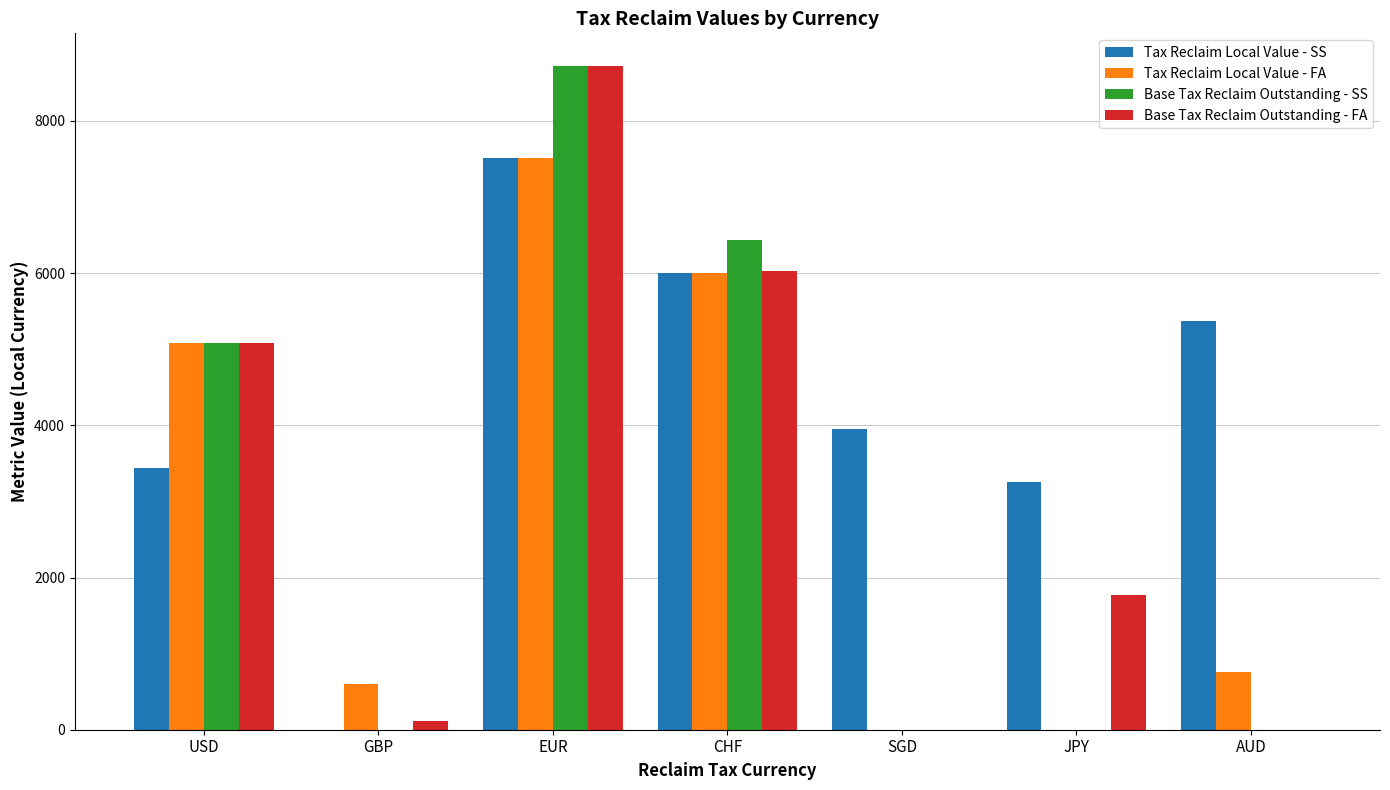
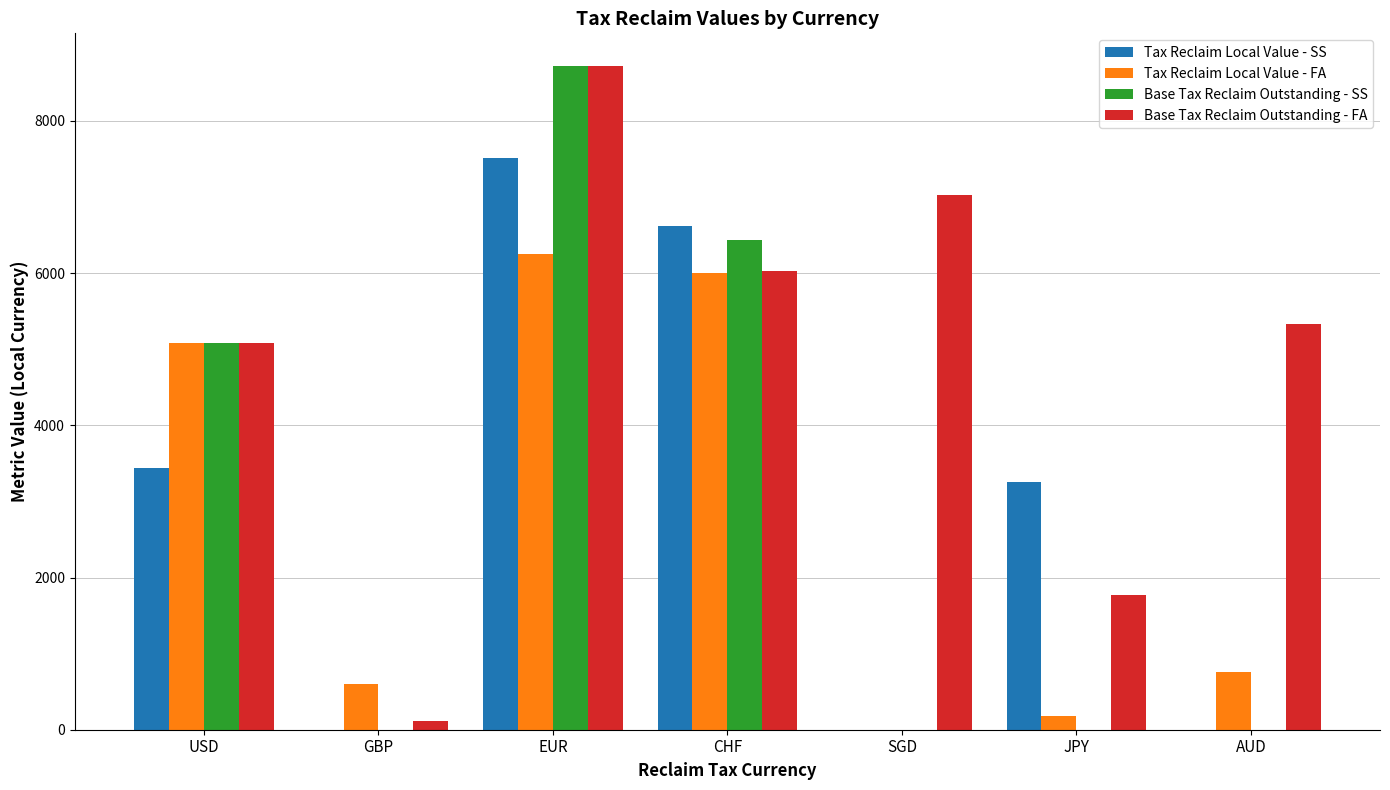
  {
    "Tax Reclaim Local Value - SS": {
      "USD": 3400,
      "GBP": 0,
      "EUR": 7500,
-     "CHF": 6000,
-     "SGD": 4000,
+     "CHF": 6600,
+     "SGD": 0,
      "JPY": 3200,
-     "AUD": 5400
+     "AUD": 0
    },
    "Tax Reclaim Local Value - FA": {
      "USD": 5100,
      "GBP": 600,
-     "EUR": 7500,
+     "EUR": 6200,
      "CHF": 6000,
      "SGD": 0,
-     "JPY": 0,
+     "JPY": 200,
      "AUD": 800
    },
    "Base Tax Reclaim Outstanding - SS": {
      "USD": 5100,
      "GBP": 0,
      "EUR": 8700,
      "CHF": 6400,
      "SGD": 0,
      "JPY": 0,
      "AUD": 0
    },
    "Base Tax Reclaim Outstanding - FA": {
      "USD": 5100,
      "GBP": 100,
      "EUR": 8700,
      "CHF": 6000,
-     "SGD": 0,
+     "SGD": 7000,
      "JPY": 1800,
-     "AUD": 0
+     "AUD": 5300
    }
  }
